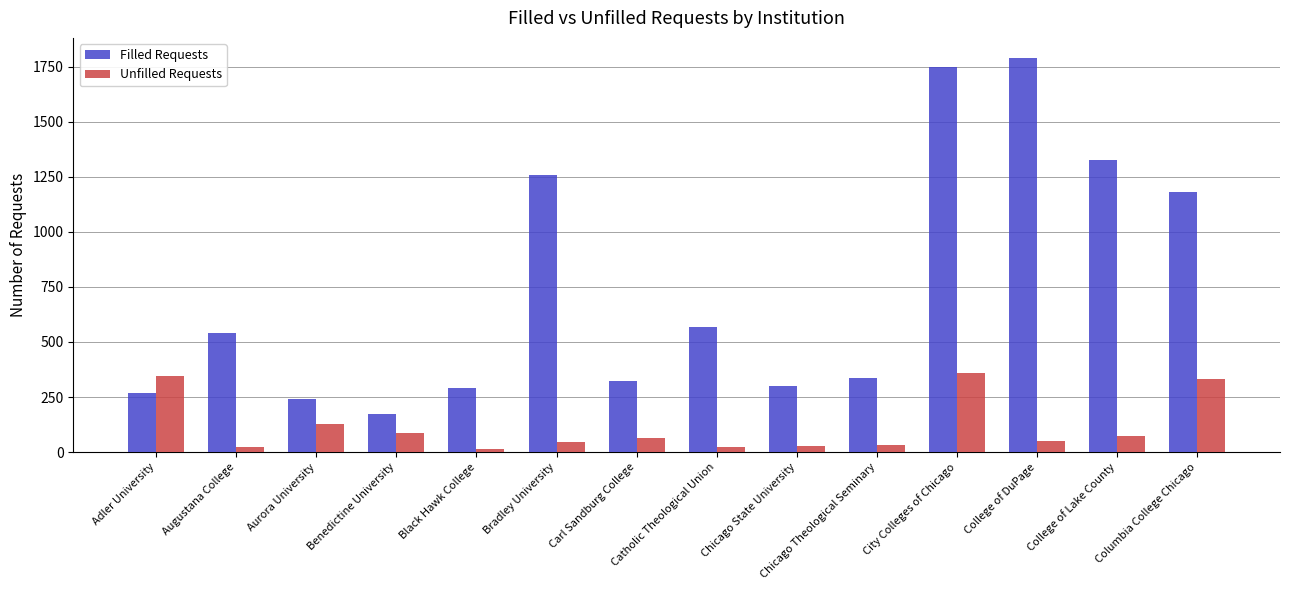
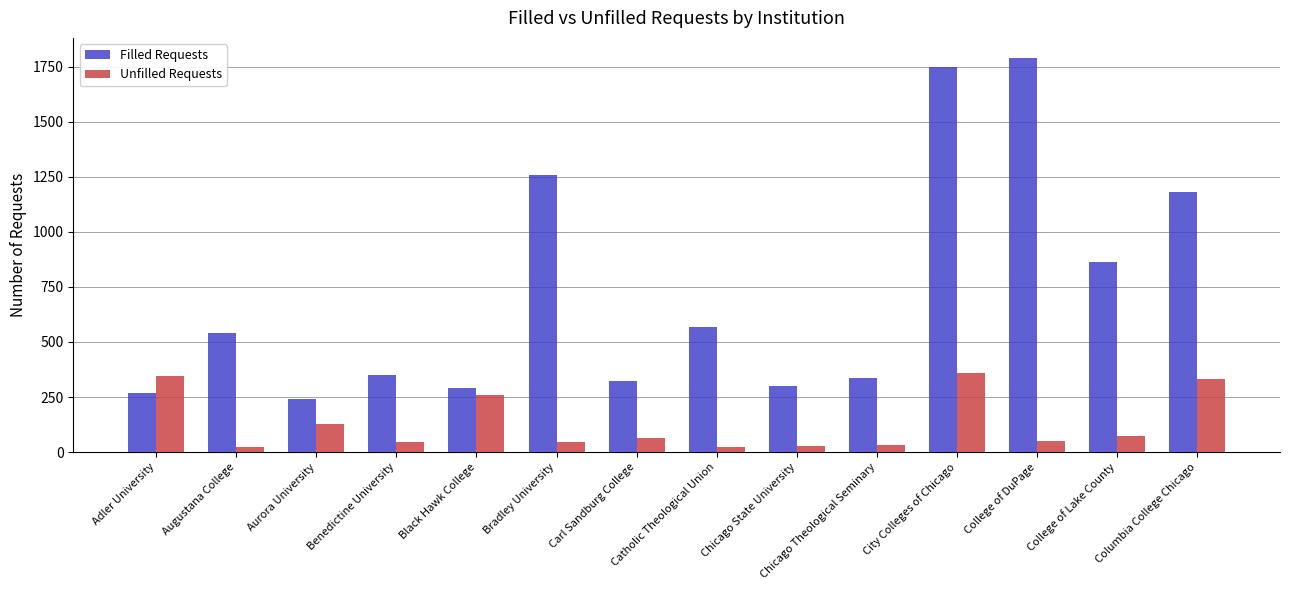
  {
    "Filled Requests": {
      "Adler University": 270,
      "Augustana College": 540,
      "Aurora University": 240,
-     "Benedictine University": 170,
+     "Benedictine University": 350,
      "Black Hawk College": 290,
      "Bradley University": 1260,
      "Carl Sandburg College": 330,
      "Catholic Theological Union": 570,
      "Chicago State University": 300,
      "Chicago Theological Seminary": 340,
      "City Colleges of Chicago": 1750,
      "College of DuPage": 1790,
-     "College of Lake County": 1320,
+     "College of Lake County": 860,
      "Columbia College Chicago": 1180
    },
    "Unfilled Requests": {
      "Adler University": 350,
      "Augustana College": 20,
      "Aurora University": 130,
-     "Benedictine University": 90,
-     "Black Hawk College": 20,
+     "Benedictine University": 50,
+     "Black Hawk College": 260,
      "Bradley University": 50,
      "Carl Sandburg College": 70,
      "Catholic Theological Union": 30,
      "Chicago State University": 30,
      "Chicago Theological Seminary": 30,
      "City Colleges of Chicago": 360,
      "College of DuPage": 50,
      "College of Lake County": 70,
      "Columbia College Chicago": 330
    }
  }
